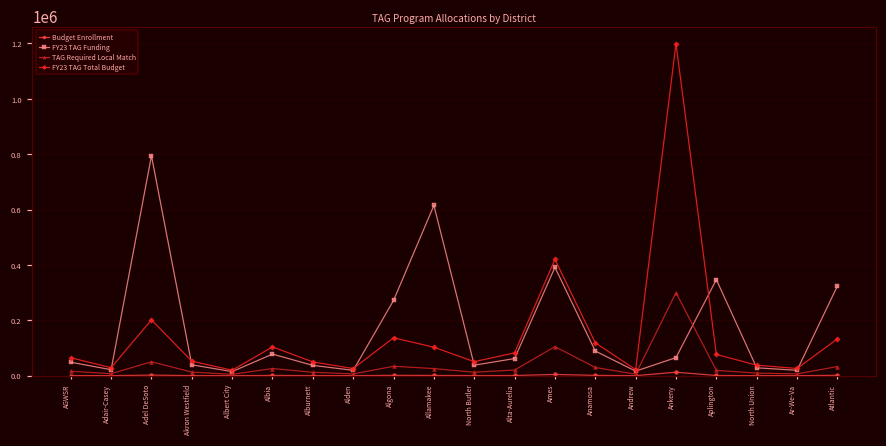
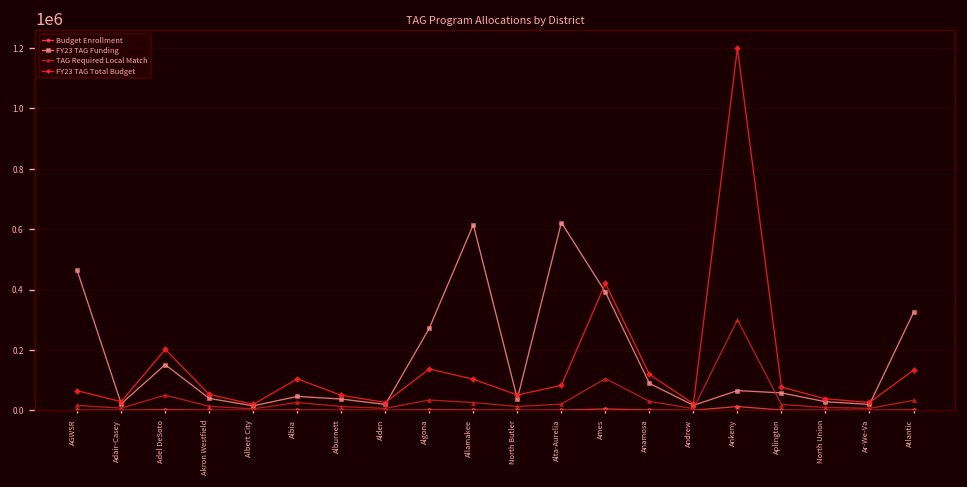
  {
    "FY23 TAG Funding": {
-     "AGWSR": 50000,
-     "Adel DeSoto": 790000,
+     "AGWSR": 460000,
+     "Adel DeSoto": 150000,
      "Akron Westfield": 40000,
-     "Albia": 80000,
+     "Albia": 50000,
      "Alburnett": 40000,
      "Algona": 270000,
      "Allamakee": 610000,
      "North Butler": 40000,
-     "Alta-Aurelia": 60000,
+     "Alta-Aurelia": 620000,
      "Ames": 390000,
      "Anamosa": 90000,
      "Ankeny": 70000,
-     "Aplington": 350000,
+     "Aplington": 60000,
      "Atlantic": 320000
    }
  }
